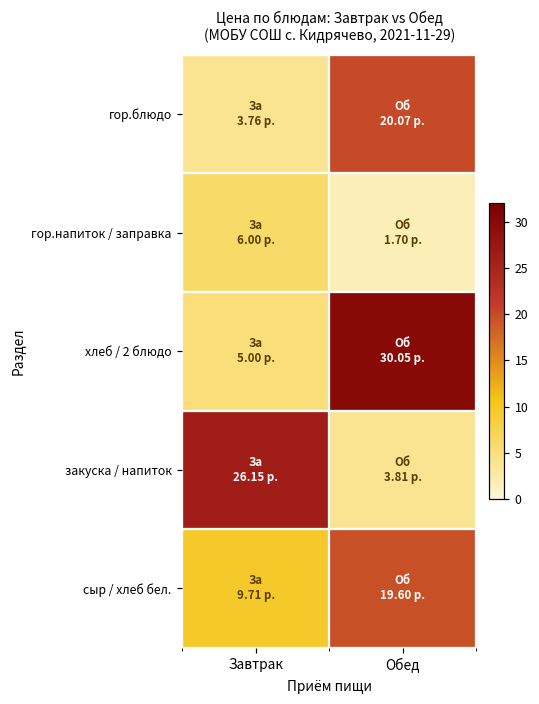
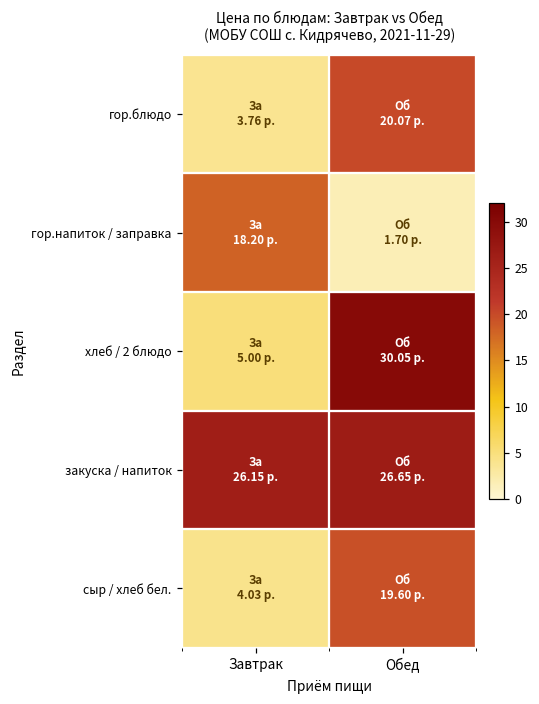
  {
    "гор.блюдо": {
      "Завтрак": 3.76,
      "Обед": 20.07
    },
    "гор.напиток / заправка": {
-     "Завтрак": 6.00,
+     "Завтрак": 18.20,
      "Обед": 1.70
    },
    "хлеб / 2 блюдо": {
      "Завтрак": 5.00,
      "Обед": 30.05
    },
    "закуска / напиток": {
      "Завтрак": 26.15,
-     "Обед": 3.81
+     "Обед": 26.65
    },
    "сыр / хлеб бел.": {
-     "Завтрак": 9.71,
+     "Завтрак": 4.03,
      "Обед": 19.60
    }
  }
